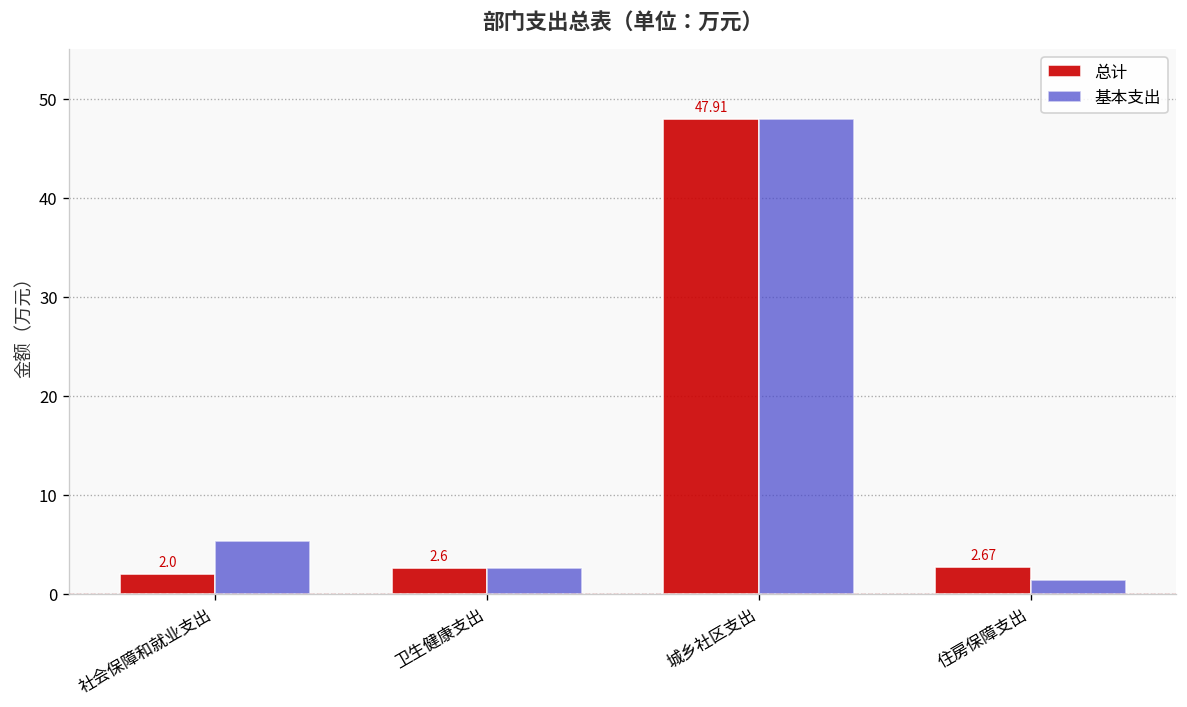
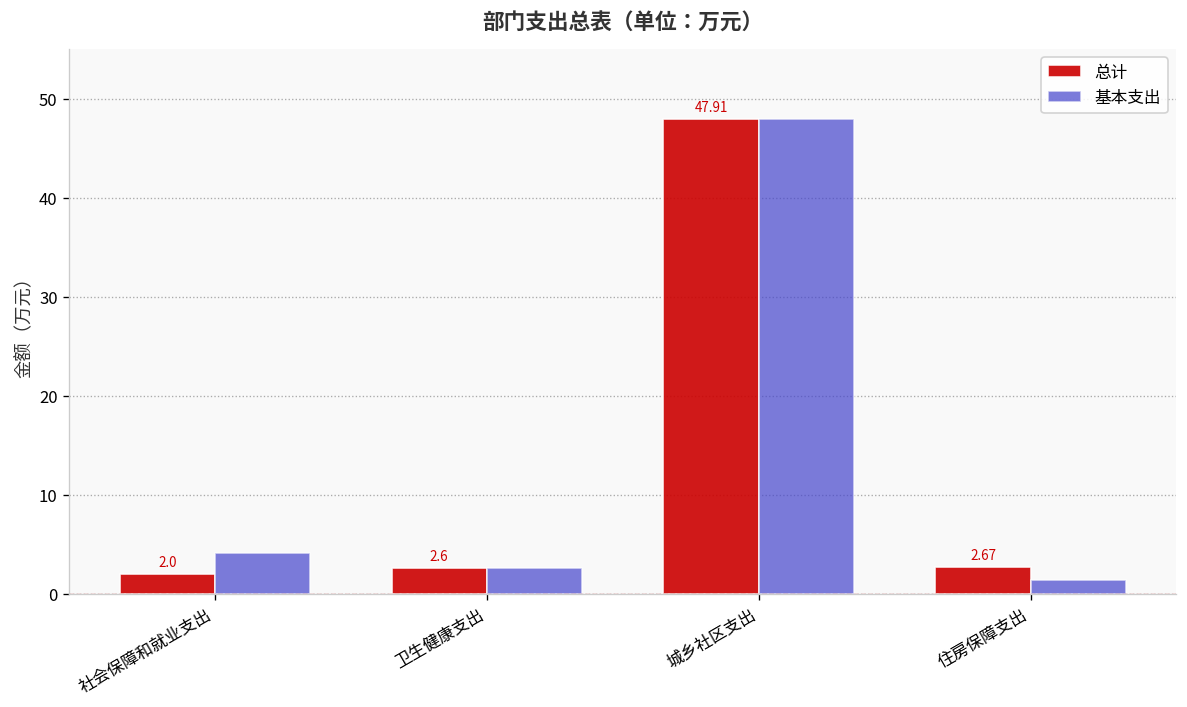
  {
    "总计": {
      "社会保障和就业支出": 2.0,
      "卫生健康支出": 2.6,
      "城乡社区支出": 47.91,
      "住房保障支出": 2.67
    },
    "基本支出": {
-     "社会保障和就业支出": 5,
+     "社会保障和就业支出": 4,
      "卫生健康支出": 3,
      "城乡社区支出": 48,
      "住房保障支出": 1
    }
  }
